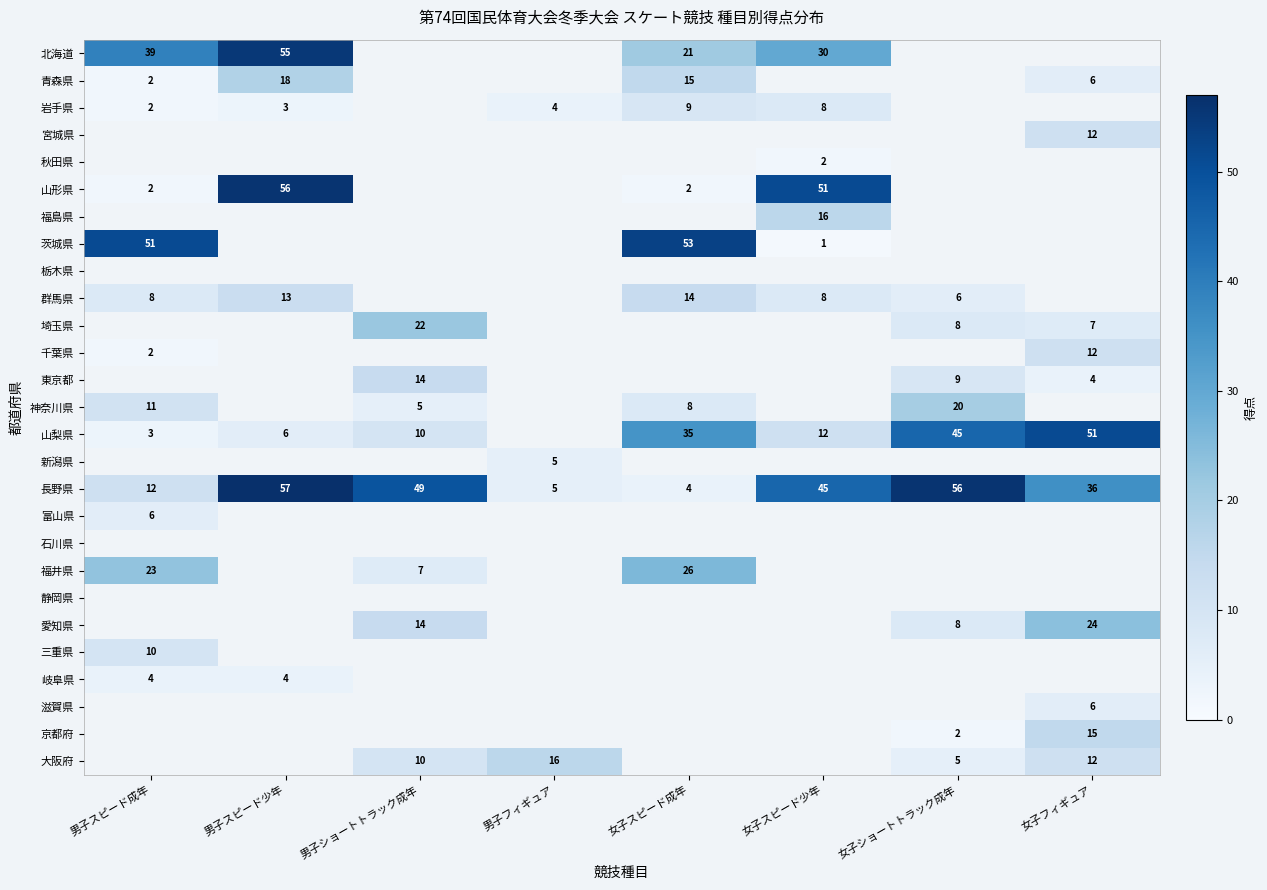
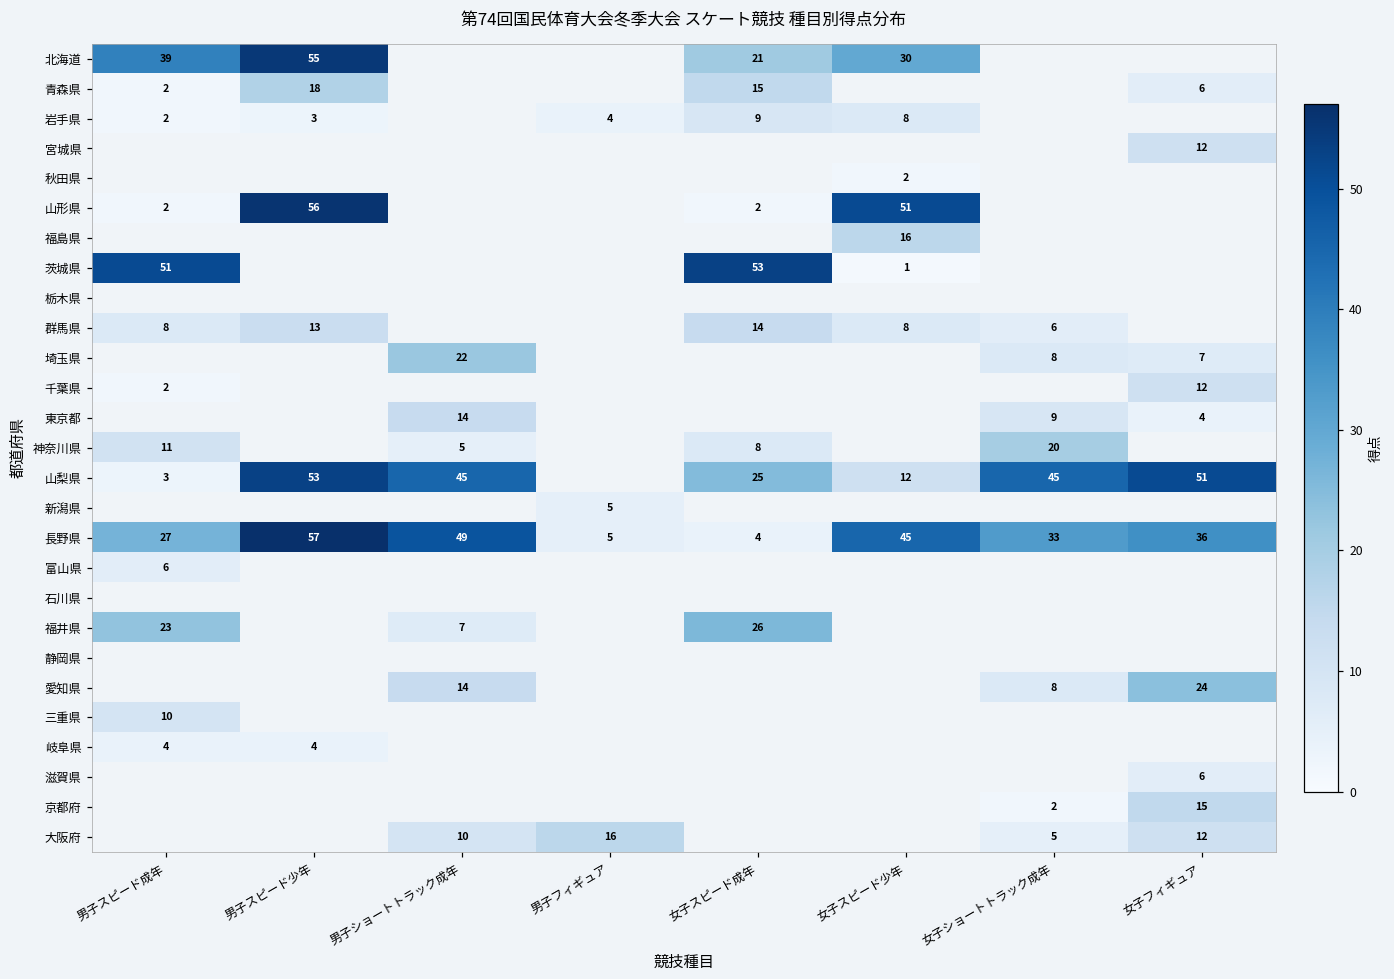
  {
    "北海道": {
      "男子スピード成年": 39,
      "男子スピード少年": 55,
      "女子スピード成年": 21,
      "女子スピード少年": 30
    },
    "青森県": {
      "男子スピード成年": 2,
      "男子スピード少年": 18,
      "女子スピード成年": 15,
      "女子フィギュア": 6
    },
    "岩手県": {
      "男子スピード成年": 2,
      "男子スピード少年": 3,
      "男子フィギュア": 4,
      "女子スピード成年": 9,
      "女子スピード少年": 8
    },
    "宮城県": {
      "女子フィギュア": 12
    },
    "秋田県": {
      "女子スピード少年": 2
    },
    "山形県": {
      "男子スピード成年": 2,
      "男子スピード少年": 56,
      "女子スピード成年": 2,
      "女子スピード少年": 51
    },
    "福島県": {
      "女子スピード少年": 16
    },
    "茨城県": {
      "男子スピード成年": 51,
      "女子スピード成年": 53,
      "女子スピード少年": 1
    },
    "群馬県": {
      "男子スピード成年": 8,
      "男子スピード少年": 13,
      "女子スピード成年": 14,
      "女子スピード少年": 8,
      "女子ショートトラック成年": 6
    },
    "埼玉県": {
      "男子ショートトラック成年": 22,
      "女子ショートトラック成年": 8,
      "女子フィギュア": 7
    },
    "千葉県": {
      "男子スピード成年": 2,
      "女子フィギュア": 12
    },
    "東京都": {
      "男子ショートトラック成年": 14,
      "女子ショートトラック成年": 9,
      "女子フィギュア": 4
    },
    "神奈川県": {
      "男子スピード成年": 11,
      "男子ショートトラック成年": 5,
      "女子スピード成年": 8,
      "女子ショートトラック成年": 20
    },
    "山梨県": {
      "男子スピード成年": 3,
-     "男子スピード少年": 6,
-     "男子ショートトラック成年": 10,
-     "女子スピード成年": 35,
+     "男子スピード少年": 53,
+     "男子ショートトラック成年": 45,
+     "女子スピード成年": 25,
      "女子スピード少年": 12,
      "女子ショートトラック成年": 45,
      "女子フィギュア": 51
    },
    "新潟県": {
      "男子フィギュア": 5
    },
    "長野県": {
-     "男子スピード成年": 12,
+     "男子スピード成年": 27,
      "男子スピード少年": 57,
      "男子ショートトラック成年": 49,
      "男子フィギュア": 5,
      "女子スピード成年": 4,
      "女子スピード少年": 45,
-     "女子ショートトラック成年": 56,
+     "女子ショートトラック成年": 33,
      "女子フィギュア": 36
    },
    "富山県": {
      "男子スピード成年": 6
    },
    "福井県": {
      "男子スピード成年": 23,
      "男子ショートトラック成年": 7,
      "女子スピード成年": 26
    },
    "愛知県": {
      "男子ショートトラック成年": 14,
      "女子ショートトラック成年": 8,
      "女子フィギュア": 24
    },
    "三重県": {
      "男子スピード成年": 10
    },
    "岐阜県": {
      "男子スピード成年": 4,
      "男子スピード少年": 4
    },
    "滋賀県": {
      "女子フィギュア": 6
    },
    "京都府": {
      "女子ショートトラック成年": 2,
      "女子フィギュア": 15
    },
    "大阪府": {
      "男子ショートトラック成年": 10,
      "男子フィギュア": 16,
      "女子ショートトラック成年": 5,
      "女子フィギュア": 12
    }
  }
